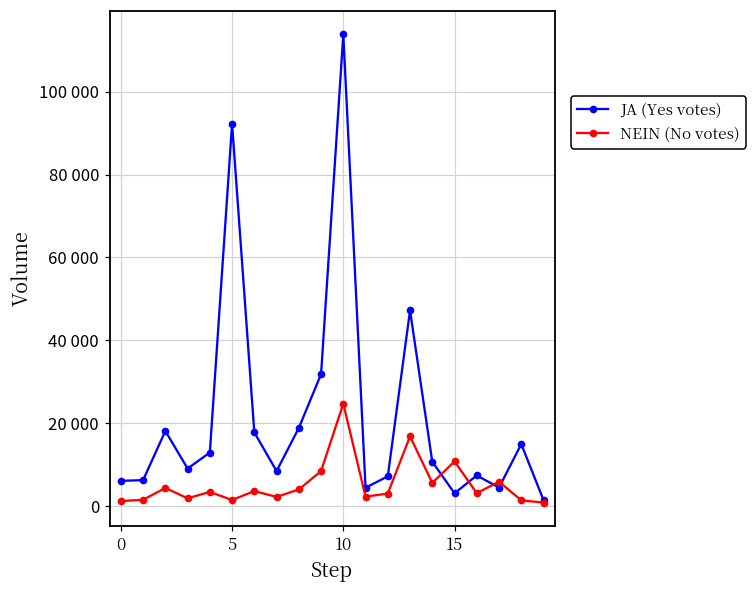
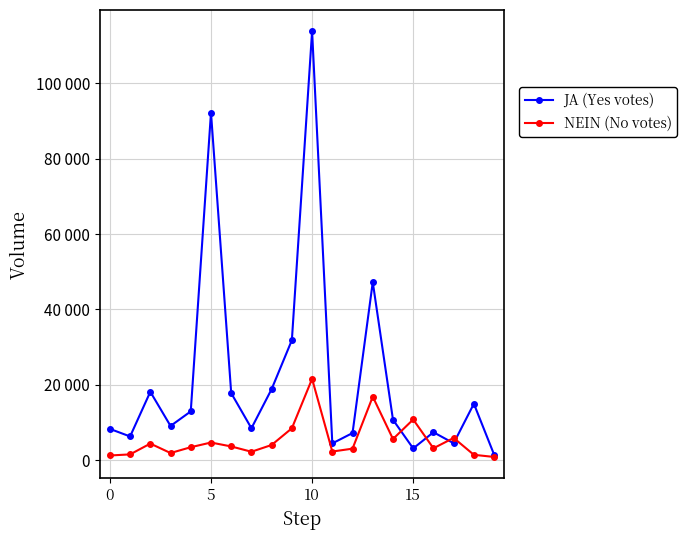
  {
    "JA (Yes votes)": {
-     "0": 6000,
+     "0": 8000,
      "5": 92000,
      "10": 114000,
      "15": 3000
    },
    "NEIN (No votes)": {
      "0": 1000,
-     "5": 1000,
-     "10": 25000,
+     "5": 5000,
+     "10": 22000,
      "15": 11000
    }
  }
